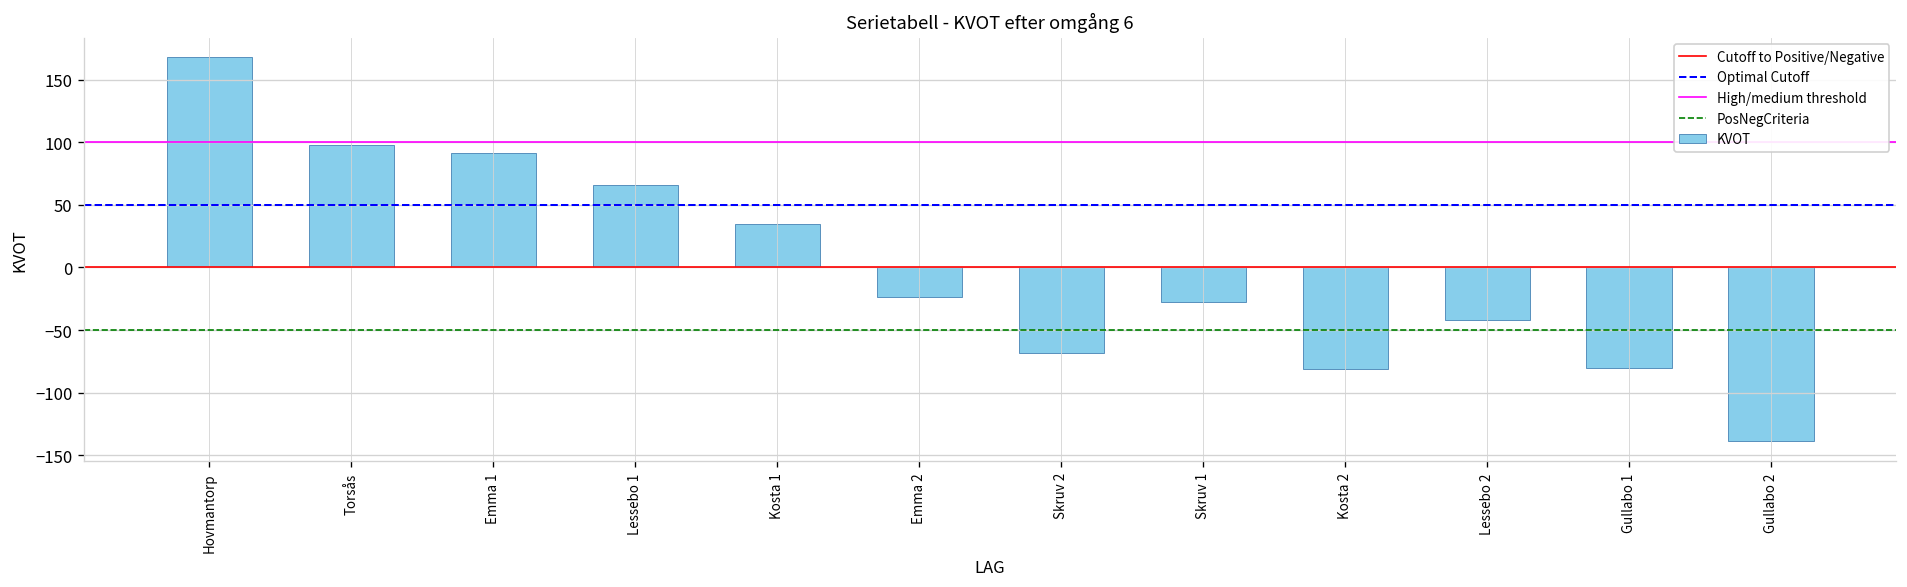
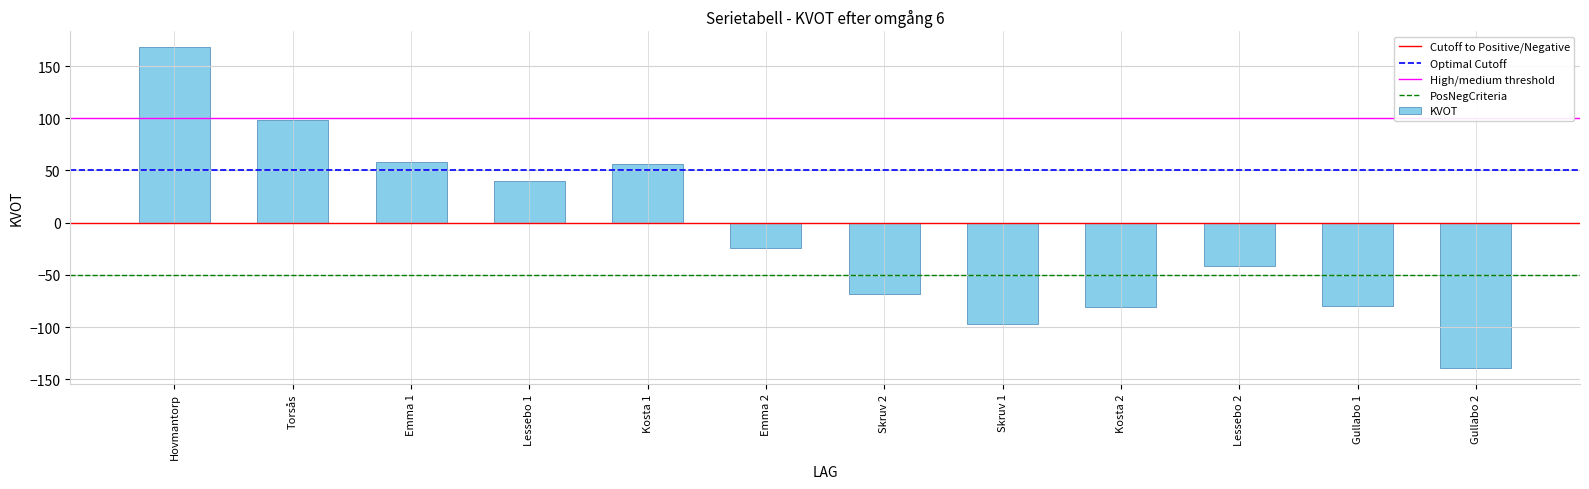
  {
    "Hovmantorp": 168,
    "Torsås": 98,
-   "Emma 1": 91,
-   "Lessebo 1": 66,
-   "Kosta 1": 35,
+   "Emma 1": 58,
+   "Lessebo 1": 40,
+   "Kosta 1": 56,
    "Emma 2": -24,
    "Skruv 2": -68,
-   "Skruv 1": -28,
+   "Skruv 1": -97,
    "Kosta 2": -81,
    "Lessebo 2": -42,
    "Gullabo 1": -80,
    "Gullabo 2": -139
  }
